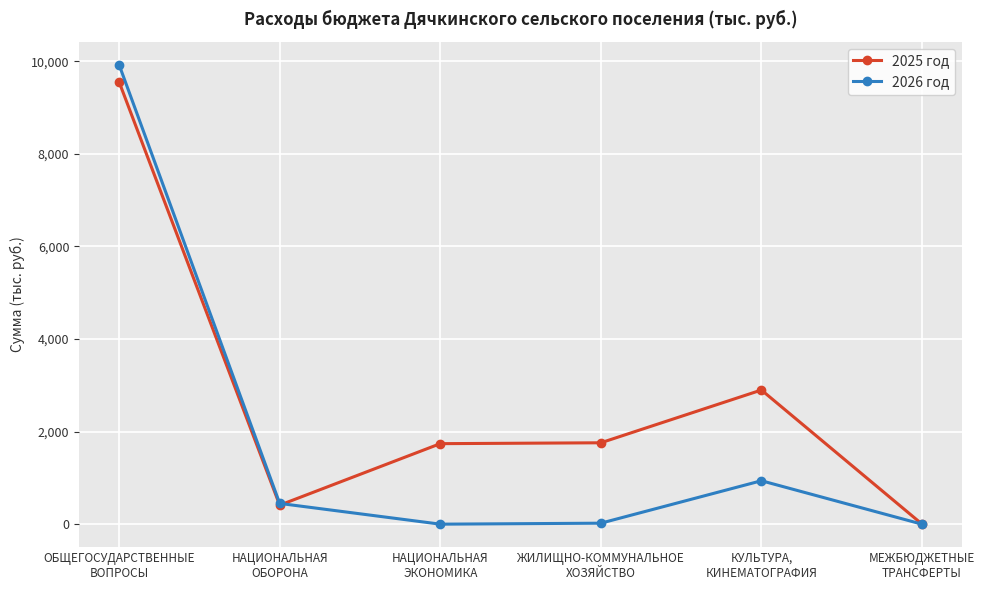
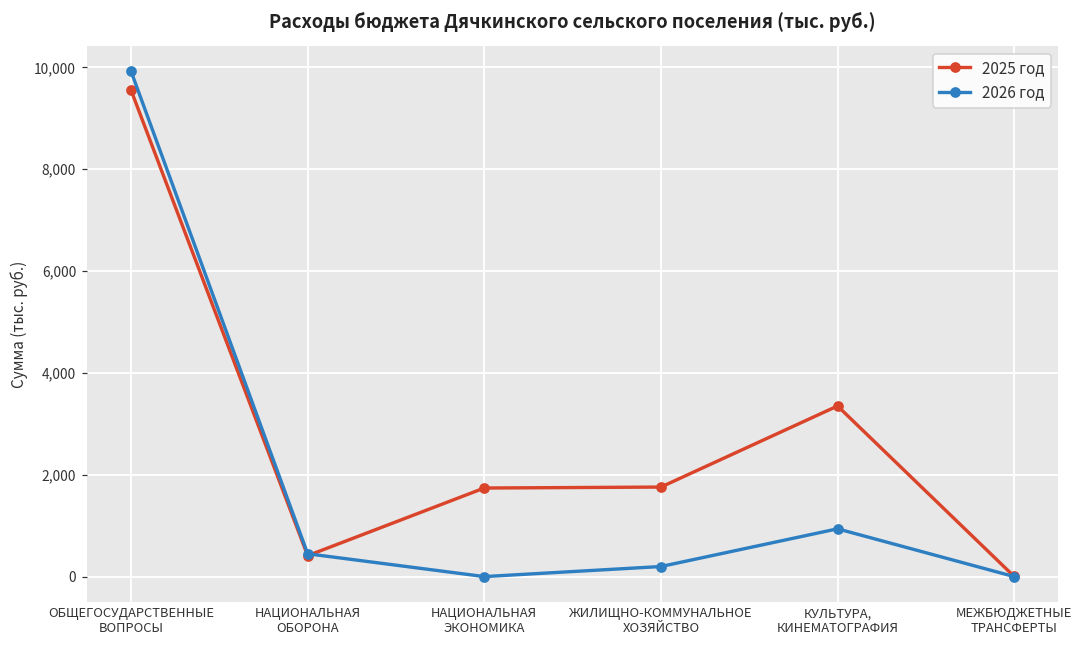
  {
    "2025 год": {
      "ОБЩЕГОСУДАРСТВЕННЫЕ ВОПРОСЫ": "9,600",
      "НАЦИОНАЛЬНАЯ ЭКОНОМИКА": "1,700",
      "ЖИЛИЩНО-КОММУНАЛЬНОЕ ХОЗЯЙСТВО": "1,800",
-     "КУЛЬТУРА, КИНЕМАТОГРАФИЯ": "2,900"
+     "КУЛЬТУРА, КИНЕМАТОГРАФИЯ": "3,400"
    },
    "2026 год": {
      "ОБЩЕГОСУДАРСТВЕННЫЕ ВОПРОСЫ": "9,900",
      "НАЦИОНАЛЬНАЯ ЭКОНОМИКА": "0",
-     "ЖИЛИЩНО-КОММУНАЛЬНОЕ ХОЗЯЙСТВО": "0",
+     "ЖИЛИЩНО-КОММУНАЛЬНОЕ ХОЗЯЙСТВО": "200",
      "КУЛЬТУРА, КИНЕМАТОГРАФИЯ": "900"
    }
  }
